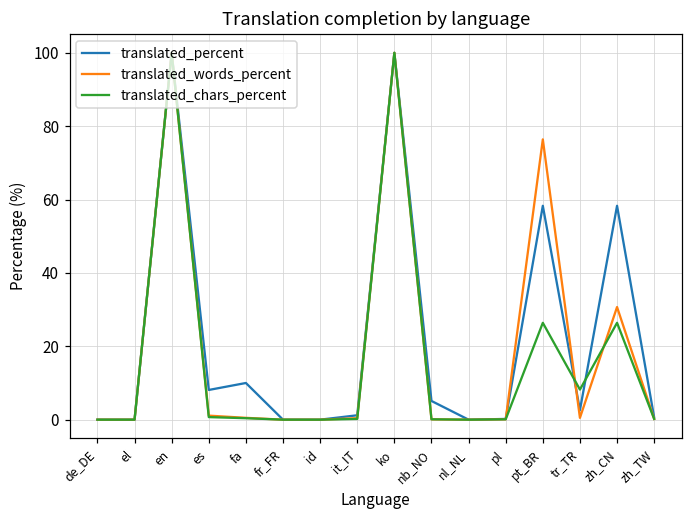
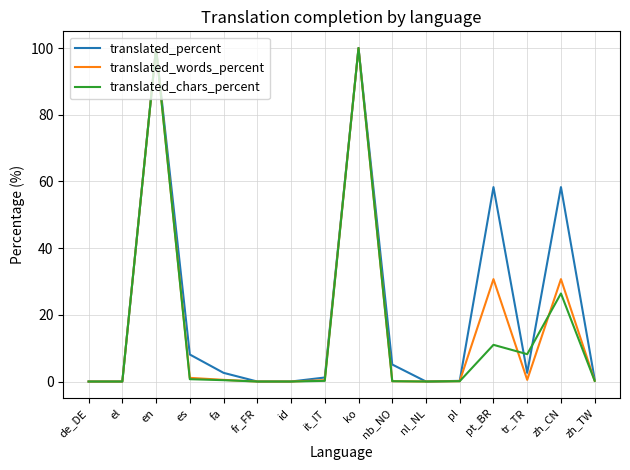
  {
    "translated_percent": {
      "es": 8,
-     "fa": 10,
+     "fa": 3,
      "it_IT": 1,
      "nb_NO": 5,
      "pt_BR": 58,
      "tr_TR": 3,
      "zh_CN": 58
    },
    "translated_words_percent": {
-     "pt_BR": 76,
+     "pt_BR": 31,
      "tr_TR": 1,
      "zh_CN": 31
    },
    "translated_chars_percent": {
-     "pt_BR": 26,
+     "pt_BR": 11,
      "tr_TR": 8,
      "zh_CN": 26
    }
  }
